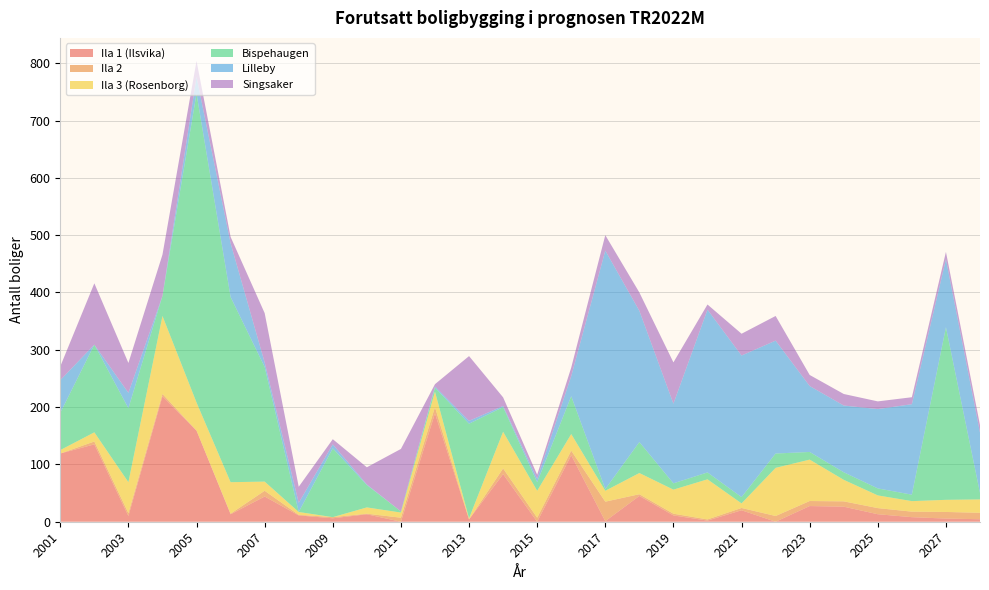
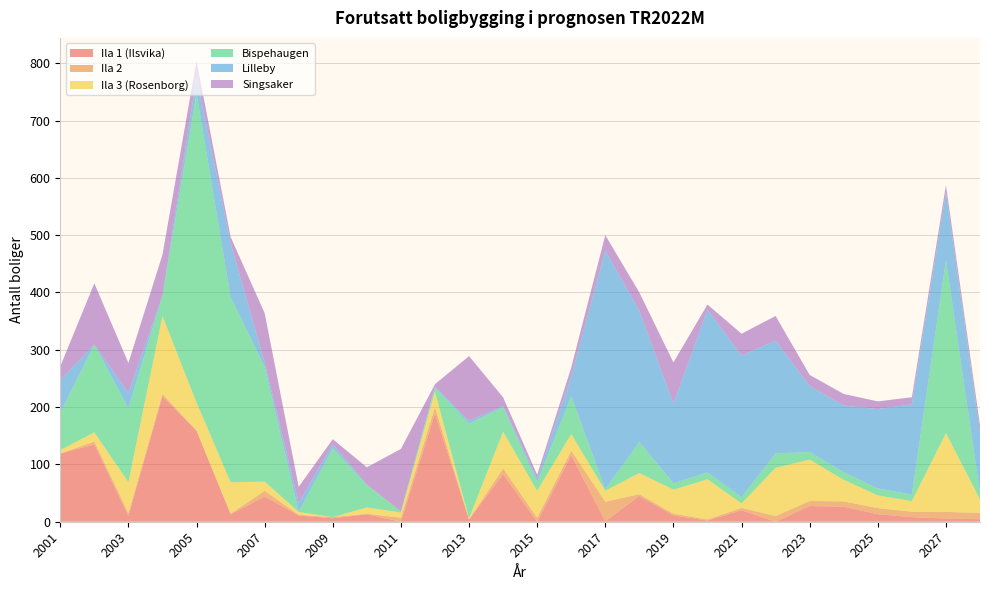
  {
    "Ila 3 (Rosenborg)": {
      "2001": 10,
      "2003": 50,
      "2005": 50,
      "2007": 20,
      "2015": 50,
      "2019": 40,
      "2021": 10,
      "2023": 70,
      "2025": 20,
-     "2027": 20
+     "2027": 140
    },
    "Bispehaugen": {
      "2001": 70,
      "2003": 130,
      "2007": 200,
      "2009": 120,
      "2013": 170,
      "2015": 20,
      "2019": 10,
      "2021": 10,
      "2023": 10,
      "2025": 10,
      "2027": 300
    },
    "Lilleby": {
      "2001": 60,
      "2003": 30,
      "2007": 10,
      "2009": 10,
      "2013": 10,
      "2015": 10,
      "2017": 420,
      "2019": 140,
      "2021": 250,
      "2023": 120,
      "2025": 140,
      "2027": 120
    },
    "Singsaker": {
      "2001": 20,
      "2003": 50,
      "2007": 90,
      "2009": 10,
      "2011": 110,
      "2013": 110,
      "2015": 10,
      "2017": 30,
      "2019": 70,
      "2021": 40,
      "2023": 20,
      "2025": 10,
      "2027": 10
    }
  }
